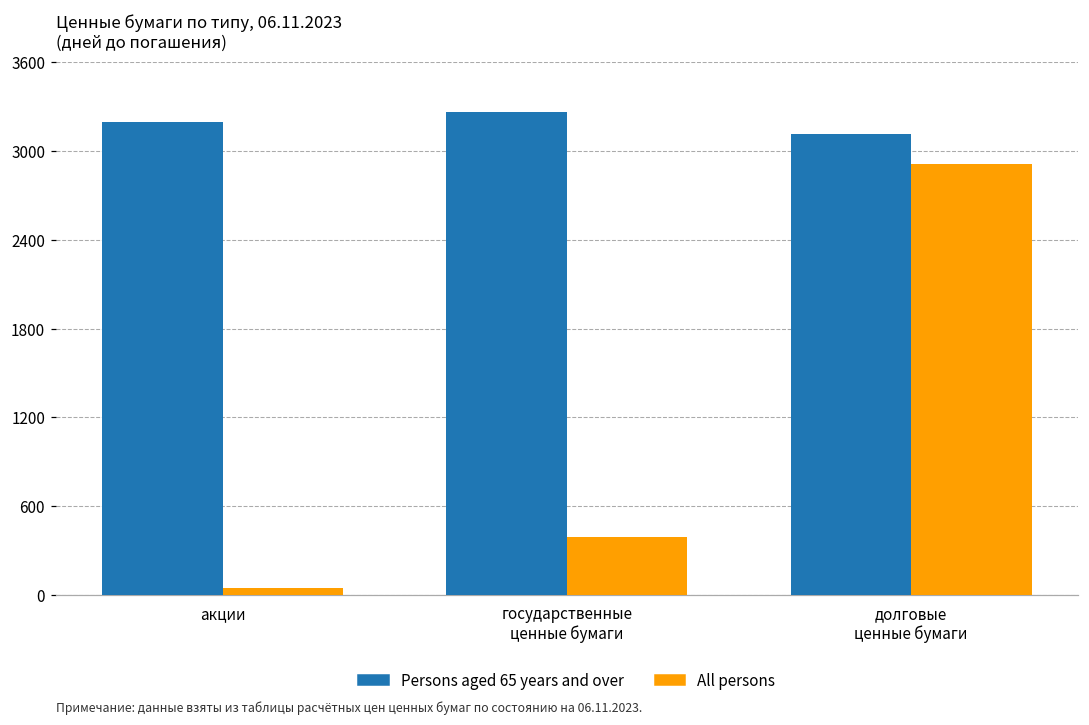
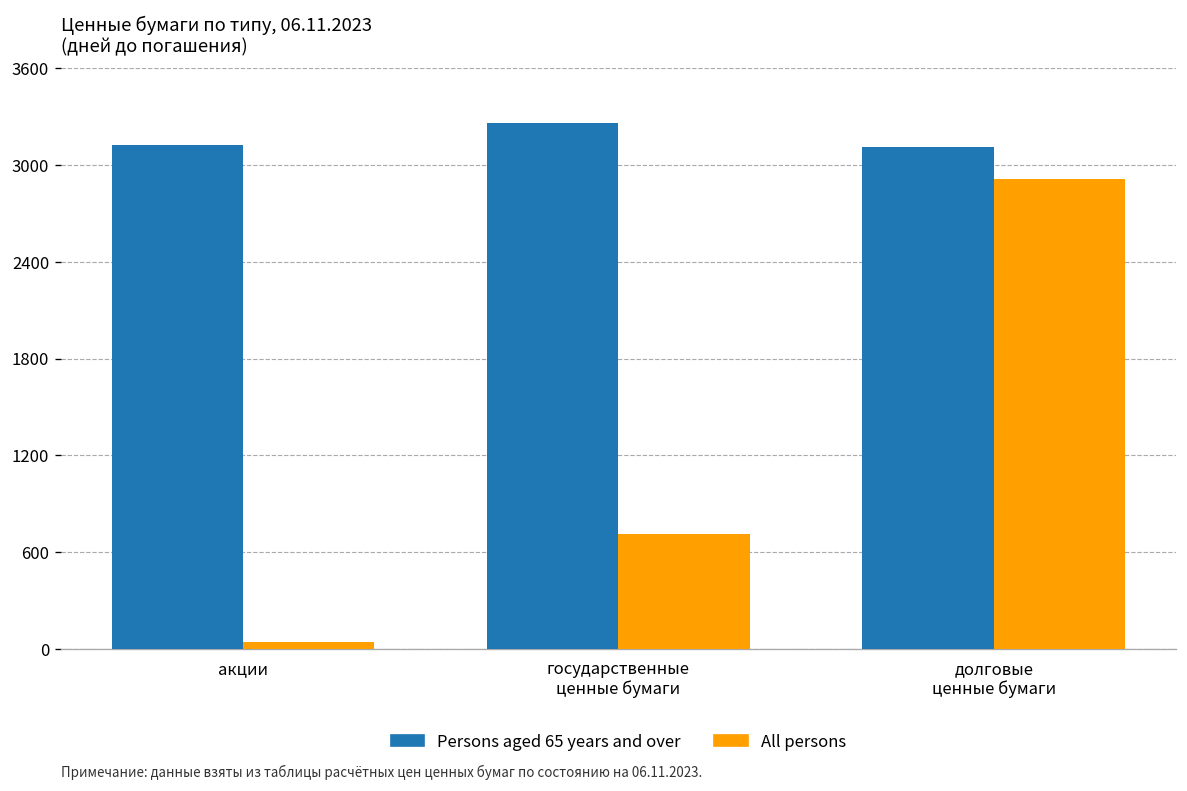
  {
    "Persons aged 65 years and over": {
-     "акции": 3200,
+     "акции": 3120,
      "государственные ценные бумаги": 3260,
      "долговые ценные бумаги": 3110
    },
    "All persons": {
      "акции": 50,
-     "государственные ценные бумаги": 390,
+     "государственные ценные бумаги": 710,
      "долговые ценные бумаги": 2910
    }
  }
